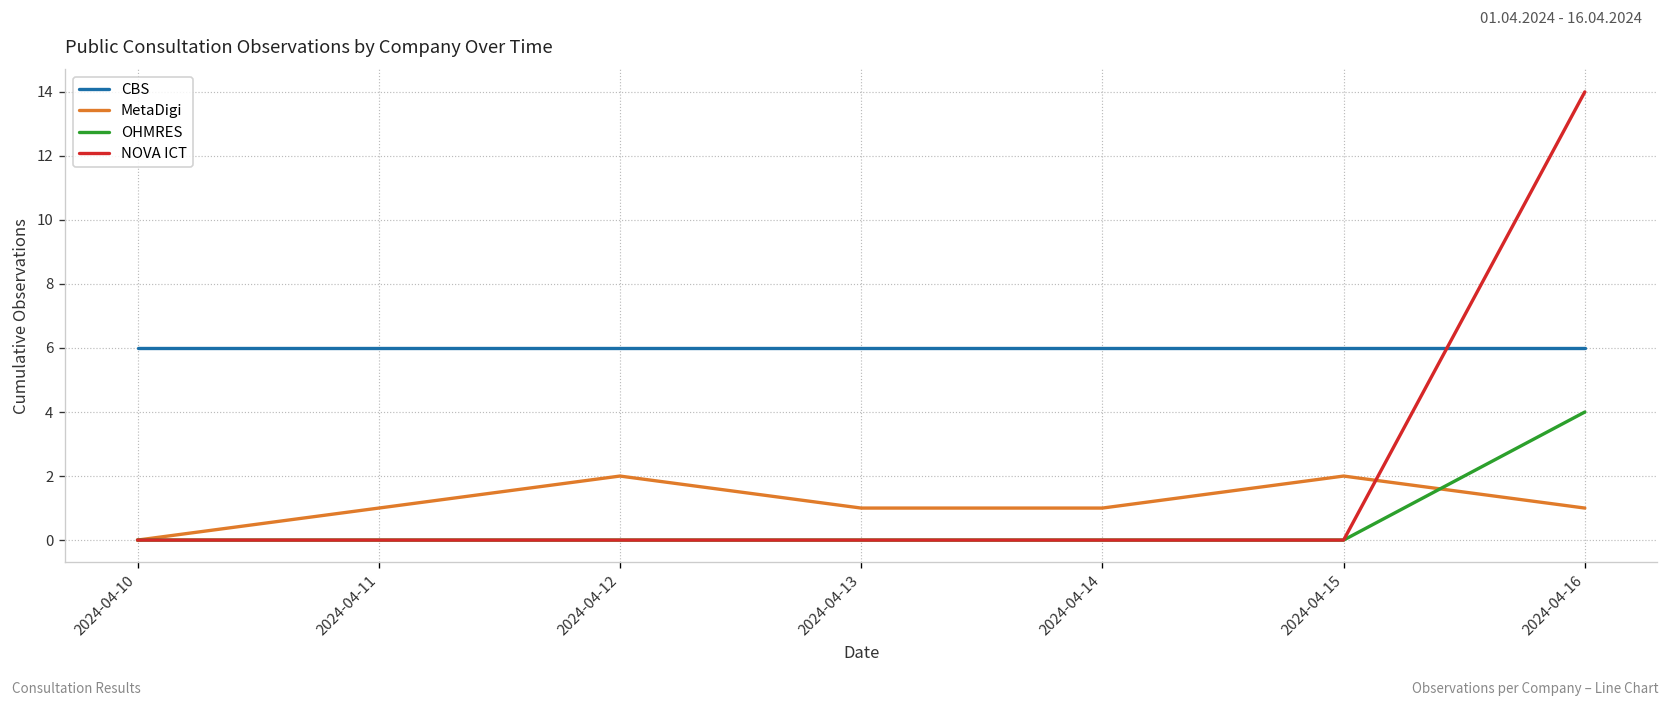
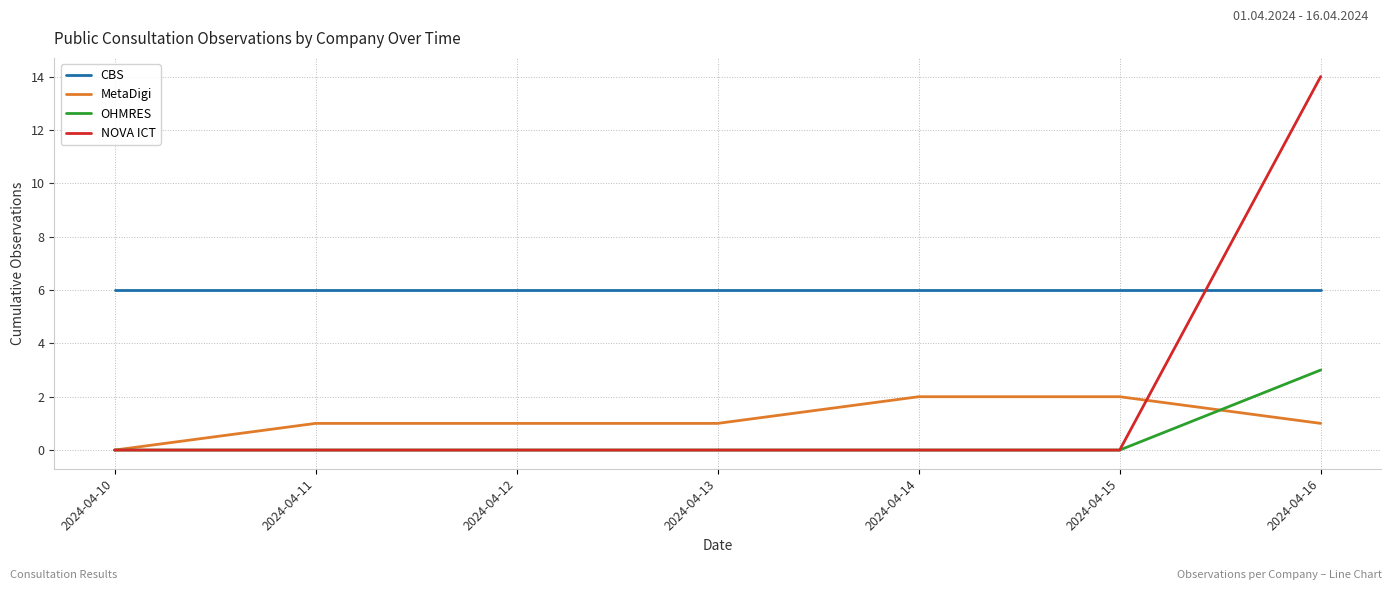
  {
    "CBS": {
      "2024-04-10": 6,
      "2024-04-11": 6,
      "2024-04-12": 6,
      "2024-04-13": 6,
      "2024-04-14": 6,
      "2024-04-15": 6,
      "2024-04-16": 6
    },
    "MetaDigi": {
      "2024-04-11": 1,
-     "2024-04-12": 2,
+     "2024-04-12": 1,
      "2024-04-13": 1,
-     "2024-04-14": 1,
+     "2024-04-14": 2,
      "2024-04-15": 2,
      "2024-04-16": 1
    },
    "OHMRES": {
-     "2024-04-16": 4
+     "2024-04-16": 3
    },
    "NOVA ICT": {
      "2024-04-16": 14
    }
  }
